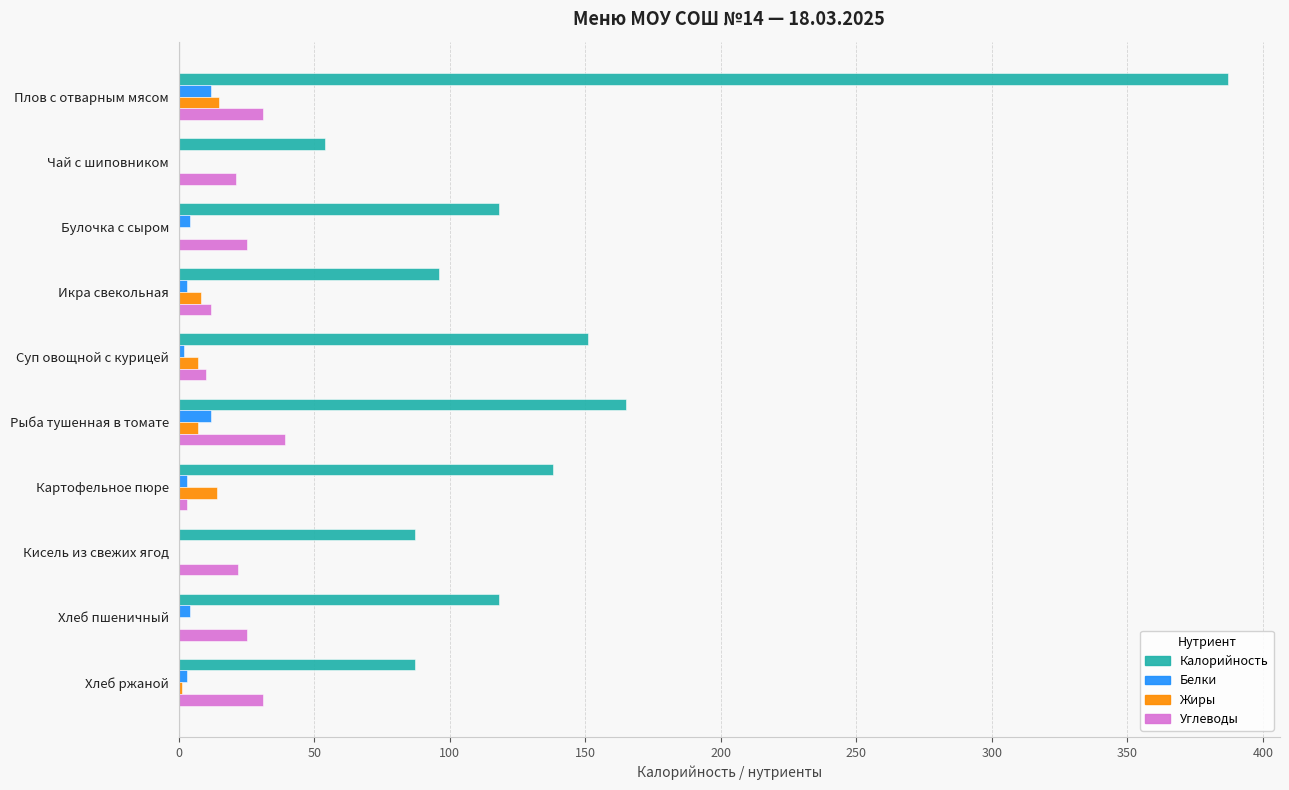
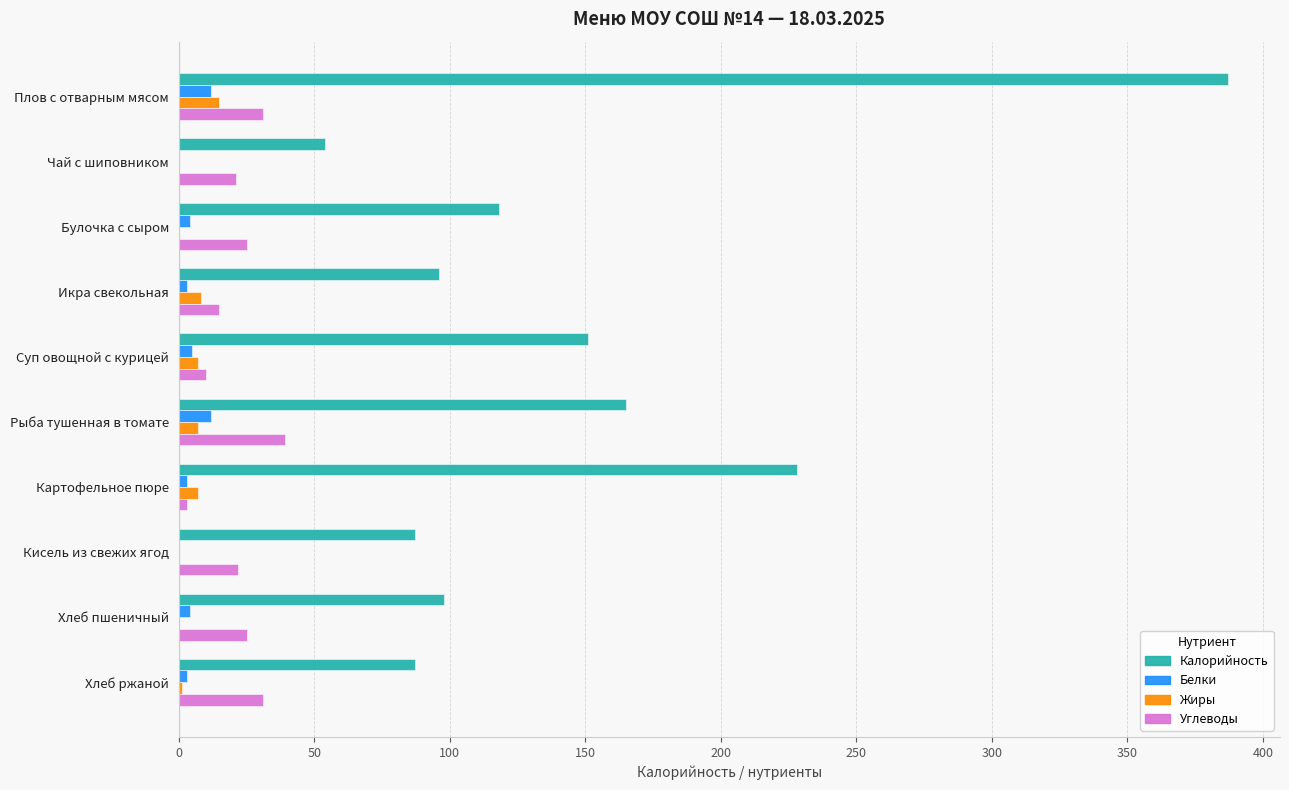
  {
    "Калорийность": {
      "Плов с отварным мясом": 387,
      "Чай с шиповником": 54,
      "Булочка с сыром": 118,
      "Икра свекольная": 96,
      "Суп овощной с курицей": 151,
      "Рыба тушенная в томате": 165,
-     "Картофельное пюре": 138,
+     "Картофельное пюре": 228,
      "Кисель из свежих ягод": 87,
-     "Хлеб пшеничный": 118,
+     "Хлеб пшеничный": 98,
      "Хлеб ржаной": 87
    },
    "Белки": {
      "Плов с отварным мясом": 12,
      "Чай с шиповником": 0,
      "Булочка с сыром": 4,
      "Икра свекольная": 3,
-     "Суп овощной с курицей": 2,
+     "Суп овощной с курицей": 5,
      "Рыба тушенная в томате": 12,
      "Картофельное пюре": 3,
      "Кисель из свежих ягод": 0,
      "Хлеб пшеничный": 4,
      "Хлеб ржаной": 3
    },
    "Жиры": {
      "Плов с отварным мясом": 15,
      "Чай с шиповником": 0,
      "Булочка с сыром": 0,
      "Икра свекольная": 8,
      "Суп овощной с курицей": 7,
      "Рыба тушенная в томате": 7,
-     "Картофельное пюре": 14,
+     "Картофельное пюре": 7,
      "Кисель из свежих ягод": 0,
      "Хлеб пшеничный": 0,
      "Хлеб ржаной": 1
    },
    "Углеводы": {
      "Плов с отварным мясом": 31,
      "Чай с шиповником": 21,
      "Булочка с сыром": 25,
-     "Икра свекольная": 12,
+     "Икра свекольная": 15,
      "Суп овощной с курицей": 10,
      "Рыба тушенная в томате": 39,
      "Картофельное пюре": 3,
      "Кисель из свежих ягод": 22,
      "Хлеб пшеничный": 25,
      "Хлеб ржаной": 31
    }
  }
